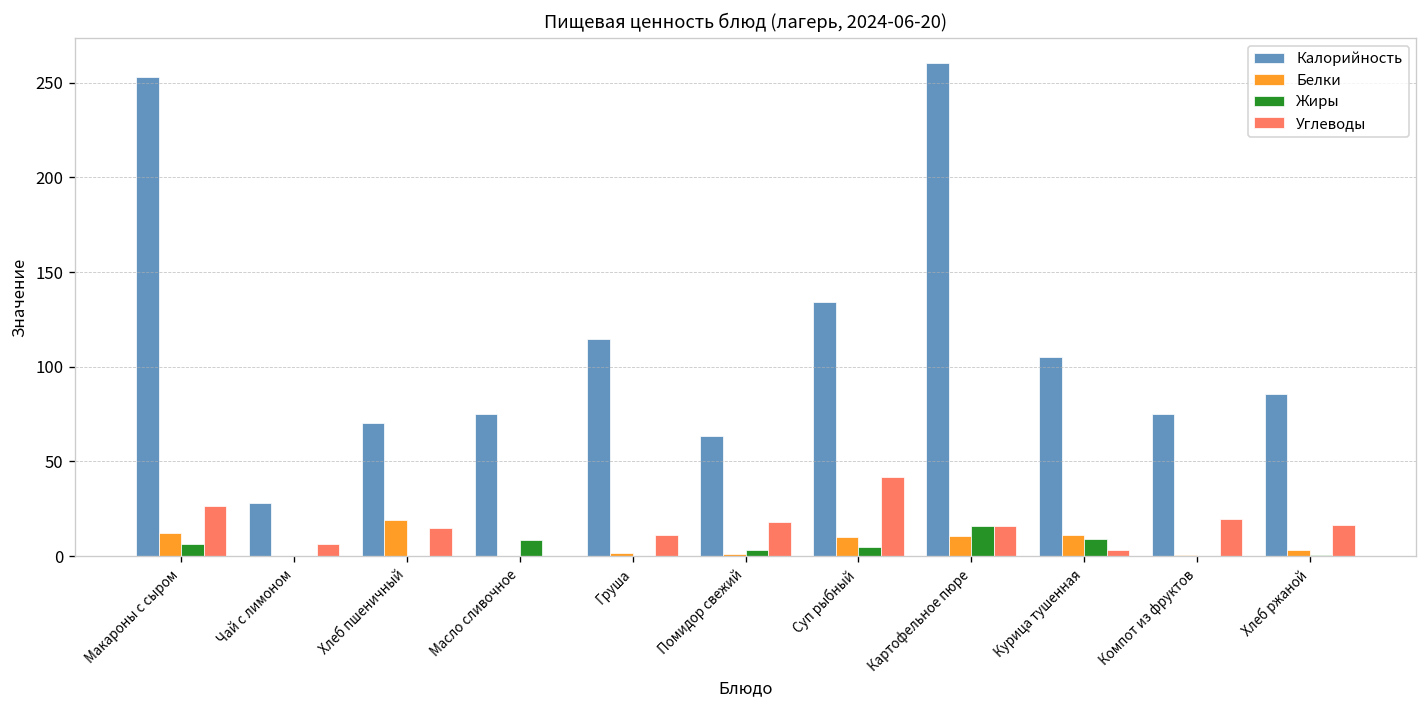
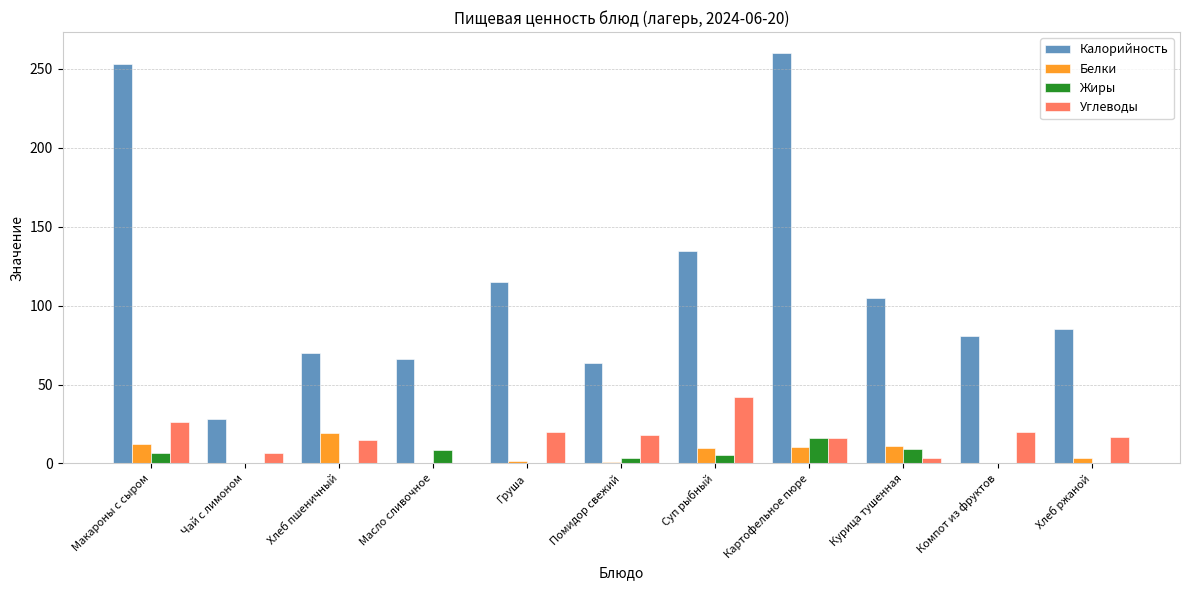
  {
    "Калорийность": {
      "Макароны с сыром": 253,
      "Чай с лимоном": 28,
      "Хлеб пшеничный": 70,
-     "Масло сливочное": 75,
+     "Масло сливочное": 66,
      "Груша": 115,
      "Помидор свежий": 64,
      "Суп рыбный": 134,
      "Картофельное пюре": 260,
      "Курица тушенная": 105,
-     "Компот из фруктов": 75,
+     "Компот из фруктов": 81,
      "Хлеб ржаной": 85
    },
    "Белки": {
      "Макароны с сыром": 13,
      "Хлеб пшеничный": 19,
      "Груша": 2,
      "Суп рыбный": 10,
      "Картофельное пюре": 11,
      "Курица тушенная": 11,
      "Хлеб ржаной": 3
    },
    "Жиры": {
      "Макароны с сыром": 7,
      "Масло сливочное": 8,
      "Груша": 0,
      "Помидор свежий": 3,
      "Суп рыбный": 5,
      "Картофельное пюре": 16,
      "Курица тушенная": 9,
      "Компот из фруктов": 0
    },
    "Углеводы": {
      "Макароны с сыром": 26,
      "Чай с лимоном": 7,
      "Хлеб пшеничный": 15,
-     "Груша": 11,
+     "Груша": 20,
      "Помидор свежий": 18,
      "Суп рыбный": 42,
      "Картофельное пюре": 16,
      "Курица тушенная": 4,
      "Компот из фруктов": 20,
      "Хлеб ржаной": 17
    }
  }
